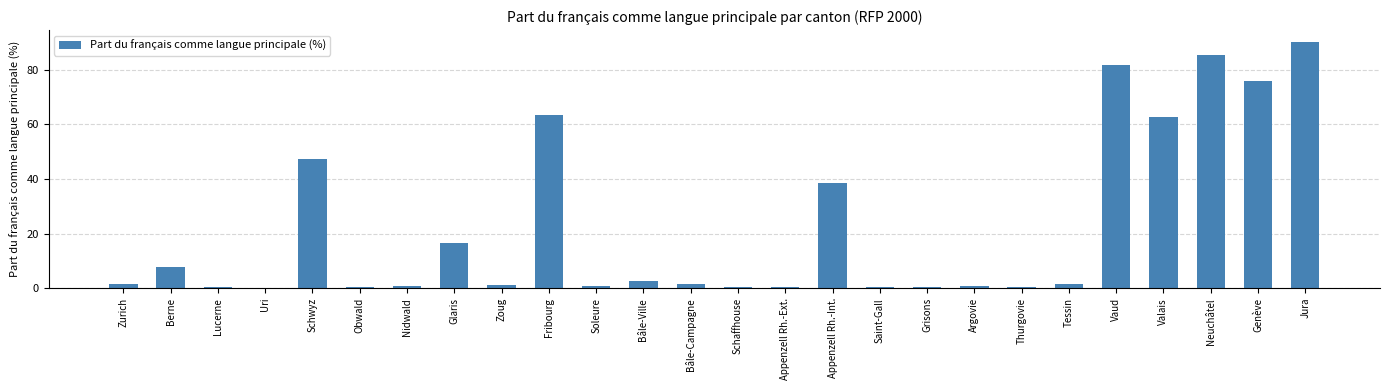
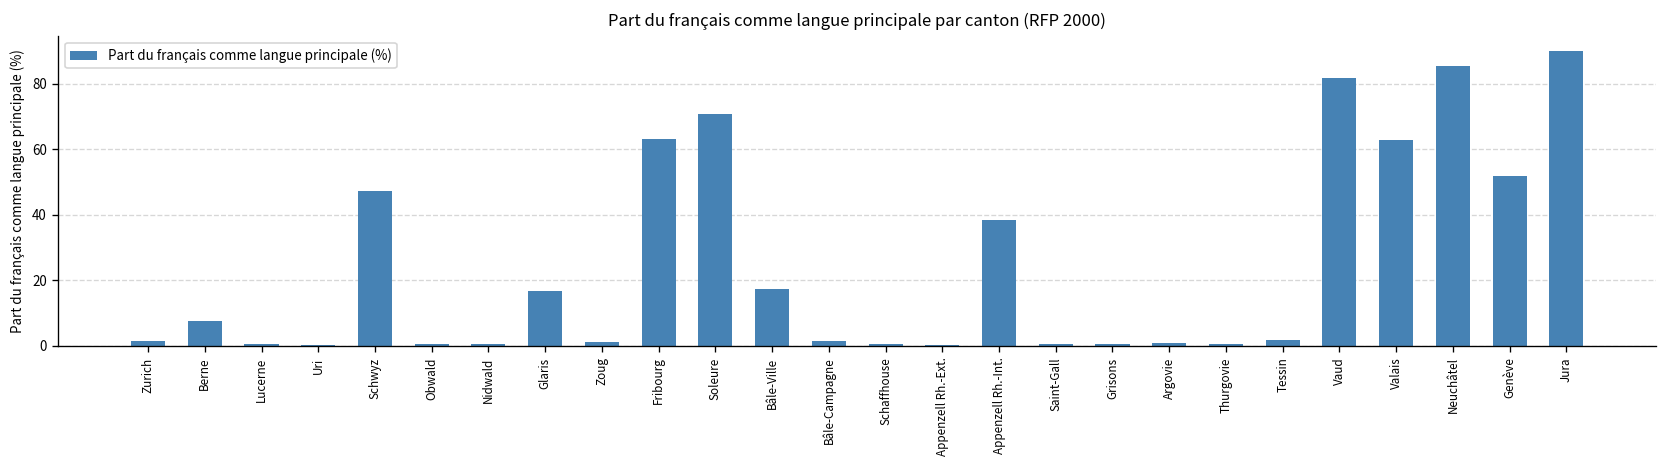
  {
    "Zurich": 1,
    "Berne": 8,
    "Schwyz": 47,
    "Glaris": 17,
    "Zoug": 1,
    "Fribourg": 63,
-   "Soleure": 1,
-   "Bâle-Ville": 2,
+   "Soleure": 71,
+   "Bâle-Ville": 17,
    "Bâle-Campagne": 1,
    "Appenzell Rh.-Int.": 38,
    "Tessin": 2,
    "Vaud": 82,
    "Valais": 63,
    "Neuchâtel": 85,
-   "Genève": 76,
+   "Genève": 52,
    "Jura": 90
  }
